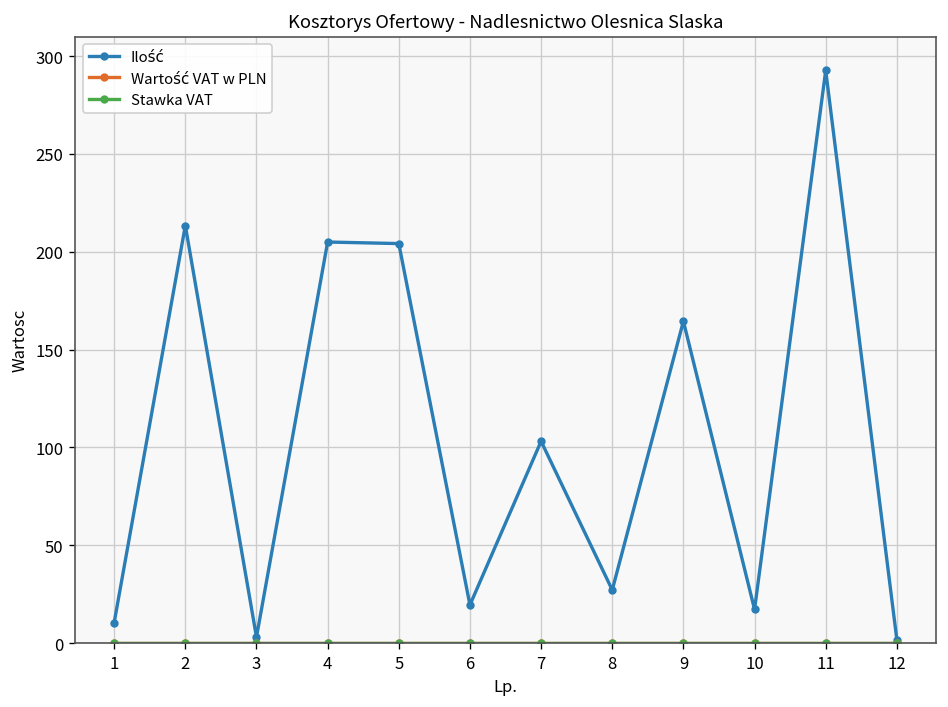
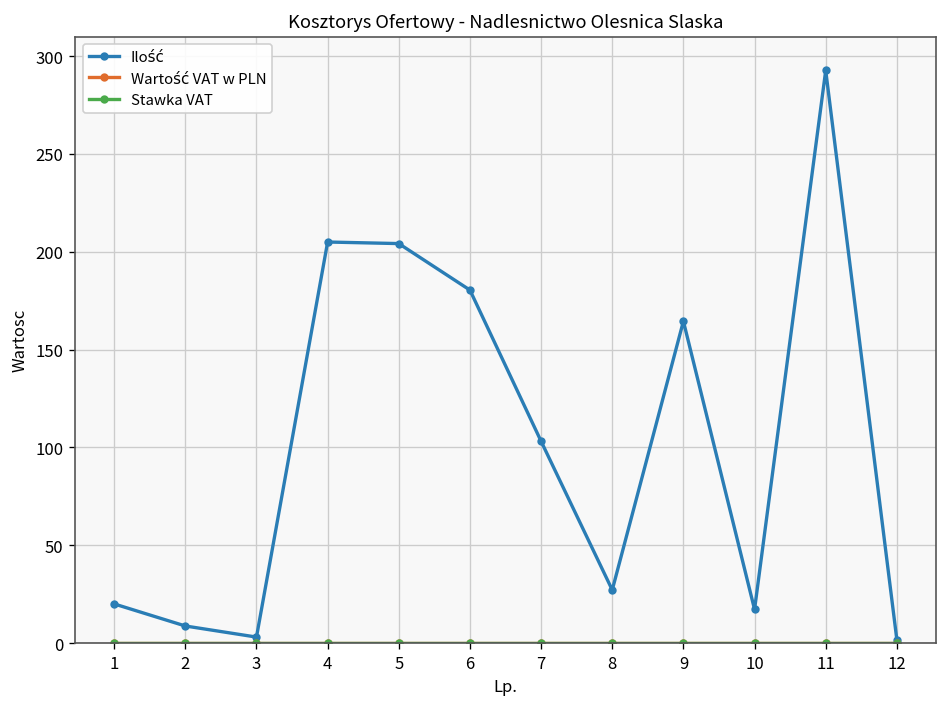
  {
    "Ilość": {
-     "1": 10,
-     "2": 213,
+     "1": 20,
+     "2": 9,
      "3": 3,
      "4": 205,
      "5": 204,
-     "6": 19,
+     "6": 180,
      "7": 103,
      "8": 27,
      "9": 165,
      "10": 17,
      "11": 293,
      "12": 2
    },
    "Stawka VAT": {
      "1": 0,
      "2": 0,
      "3": 0,
      "4": 0,
      "5": 0,
      "6": 0,
      "7": 0,
      "8": 0,
      "9": 0,
      "10": 0,
      "11": 0,
      "12": 0
    }
  }
